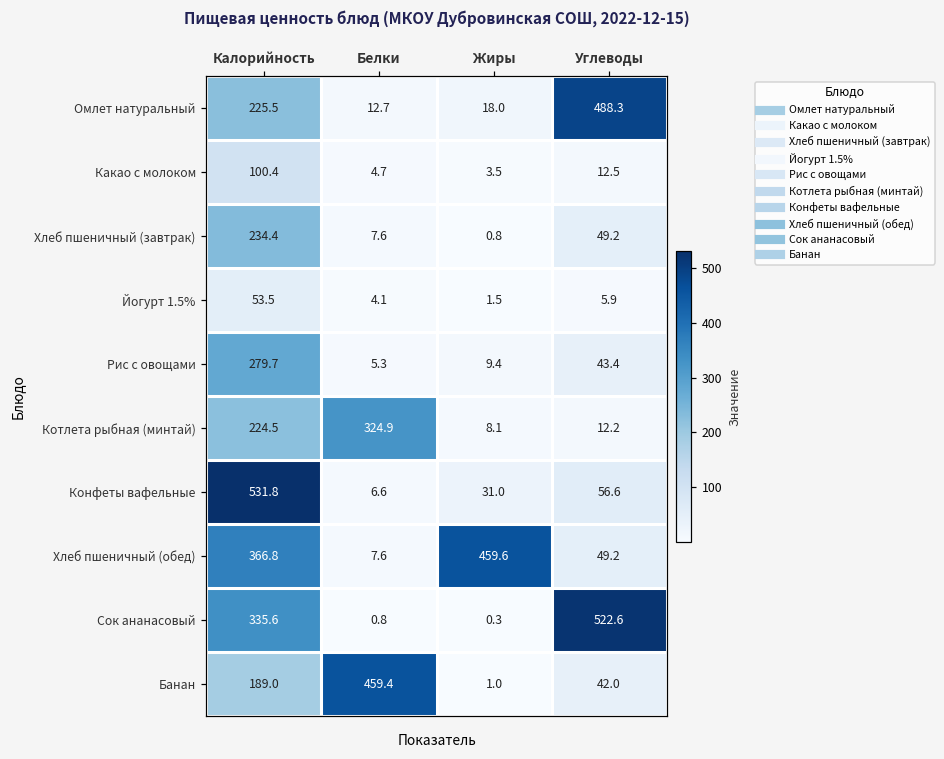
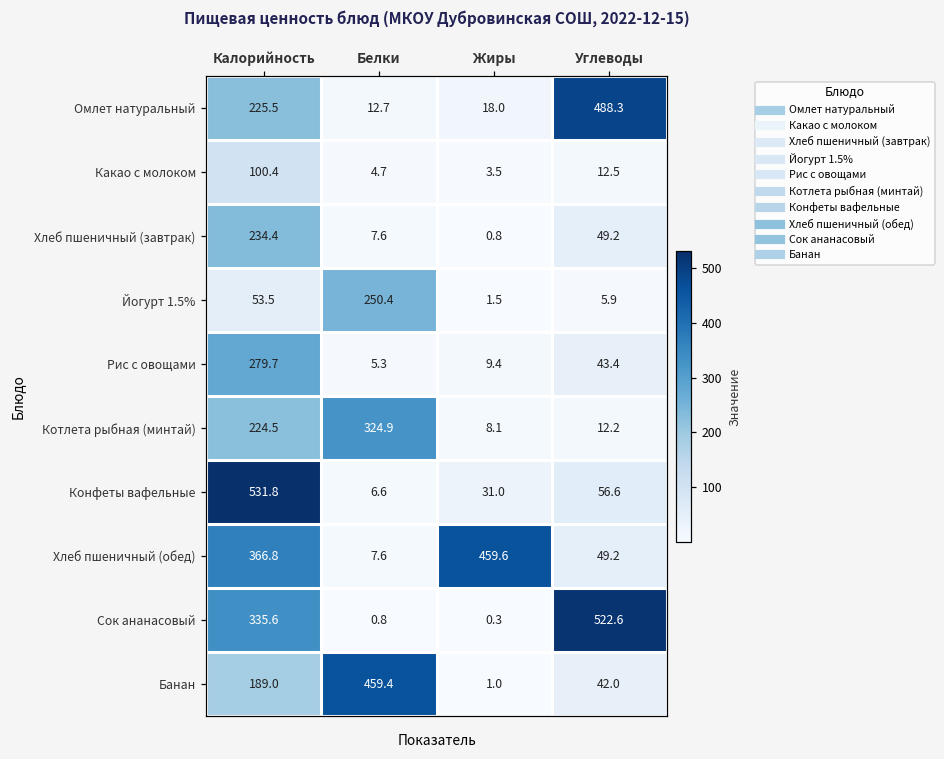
  {
    "Омлет натуральный": {
      "Калорийность": 225.5,
      "Белки": 12.7,
      "Жиры": 18.0,
      "Углеводы": 488.3
    },
    "Какао с молоком": {
      "Калорийность": 100.4,
      "Белки": 4.7,
      "Жиры": 3.5,
      "Углеводы": 12.5
    },
    "Хлеб пшеничный (завтрак)": {
      "Калорийность": 234.4,
      "Белки": 7.6,
      "Жиры": 0.8,
      "Углеводы": 49.2
    },
    "Йогурт 1.5%": {
      "Калорийность": 53.5,
-     "Белки": 4.1,
+     "Белки": 250.4,
      "Жиры": 1.5,
      "Углеводы": 5.9
    },
    "Рис с овощами": {
      "Калорийность": 279.7,
      "Белки": 5.3,
      "Жиры": 9.4,
      "Углеводы": 43.4
    },
    "Котлета рыбная (минтай)": {
      "Калорийность": 224.5,
      "Белки": 324.9,
      "Жиры": 8.1,
      "Углеводы": 12.2
    },
    "Конфеты вафельные": {
      "Калорийность": 531.8,
      "Белки": 6.6,
      "Жиры": 31.0,
      "Углеводы": 56.6
    },
    "Хлеб пшеничный (обед)": {
      "Калорийность": 366.8,
      "Белки": 7.6,
      "Жиры": 459.6,
      "Углеводы": 49.2
    },
    "Сок ананасовый": {
      "Калорийность": 335.6,
      "Белки": 0.8,
      "Жиры": 0.3,
      "Углеводы": 522.6
    },
    "Банан": {
      "Калорийность": 189.0,
      "Белки": 459.4,
      "Жиры": 1.0,
      "Углеводы": 42.0
    }
  }
